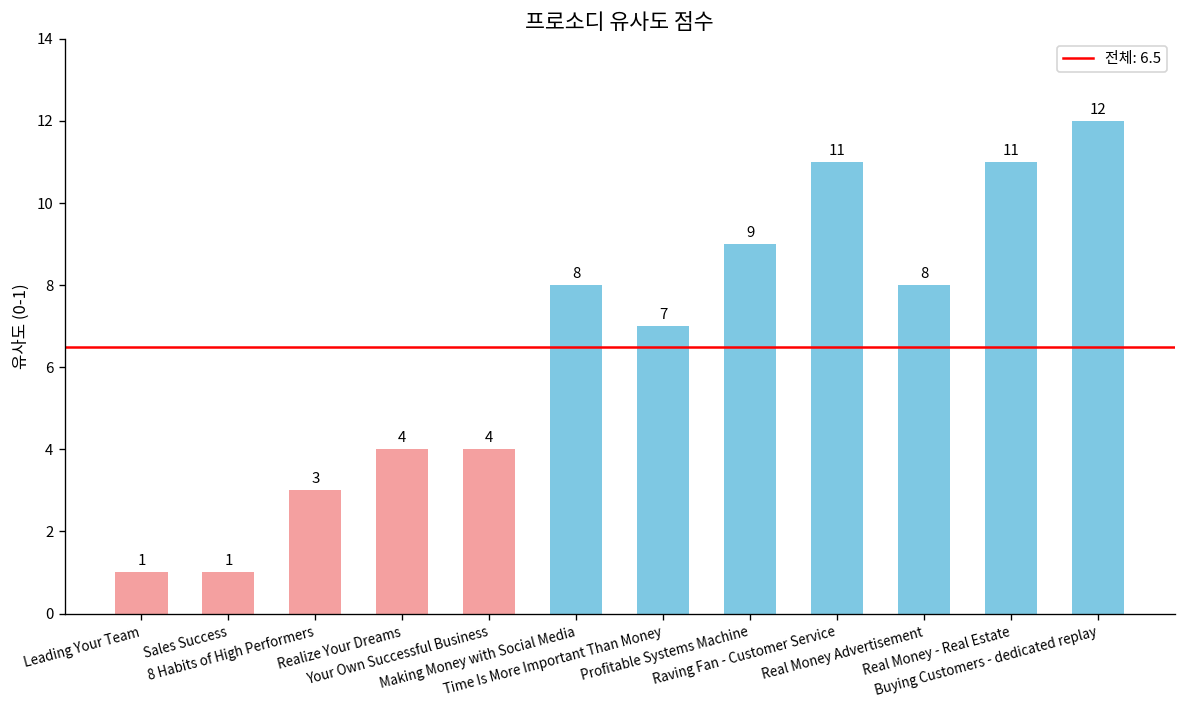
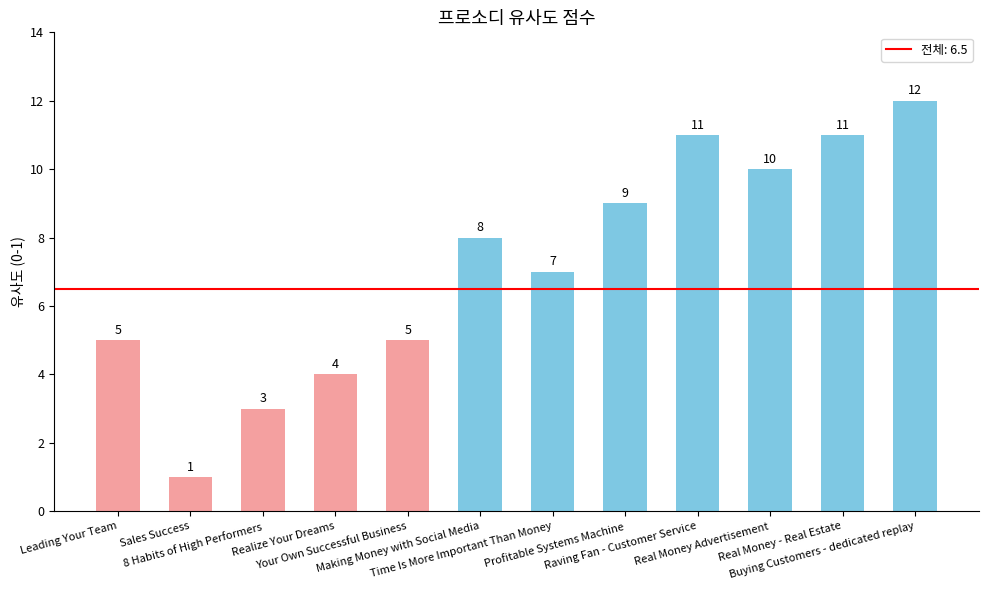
  {
-   "Leading Your Team": 1,
+   "Leading Your Team": 5,
    "Sales Success": 1,
    "8 Habits of High Performers": 3,
    "Realize Your Dreams": 4,
-   "Your Own Successful Business": 4,
+   "Your Own Successful Business": 5,
    "Making Money with Social Media": 8,
    "Time Is More Important Than Money": 7,
    "Profitable Systems Machine": 9,
    "Raving Fan - Customer Service": 11,
-   "Real Money Advertisement": 8,
+   "Real Money Advertisement": 10,
    "Real Money - Real Estate": 11,
    "Buying Customers - dedicated replay": 12
  }
